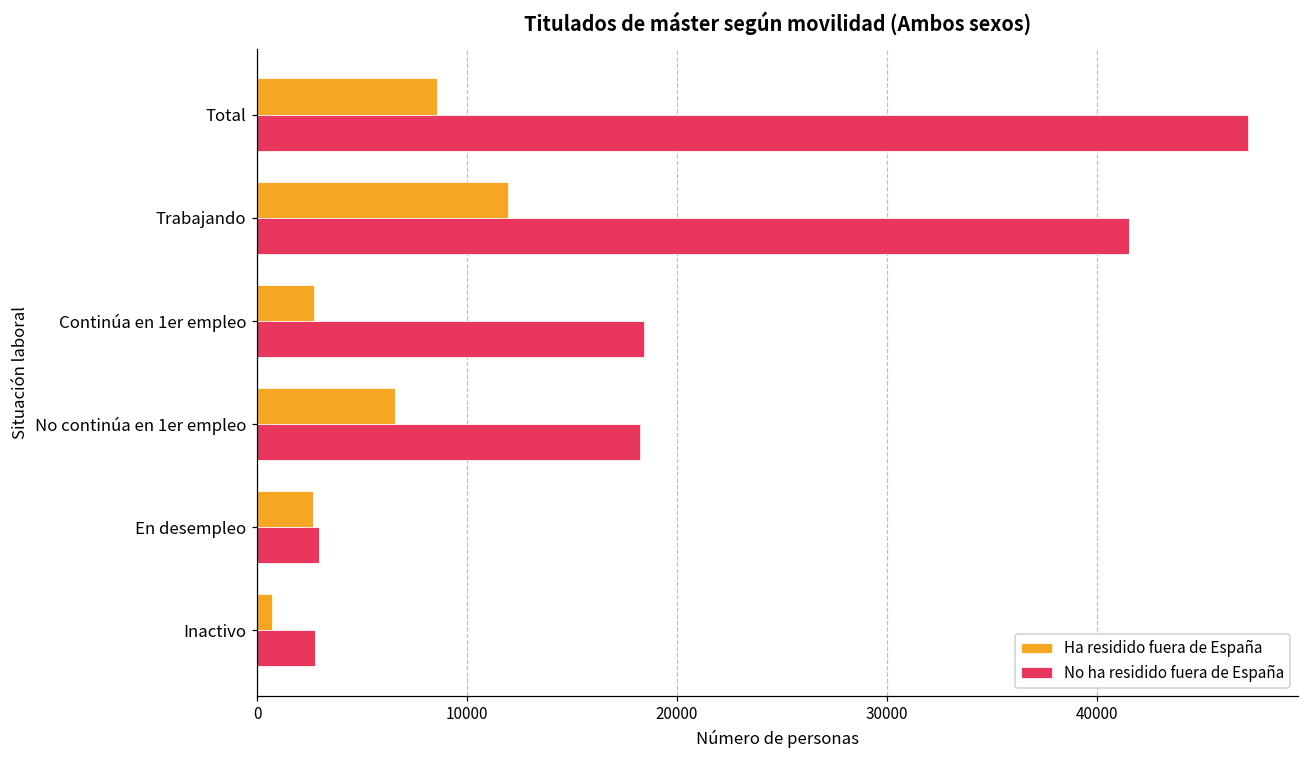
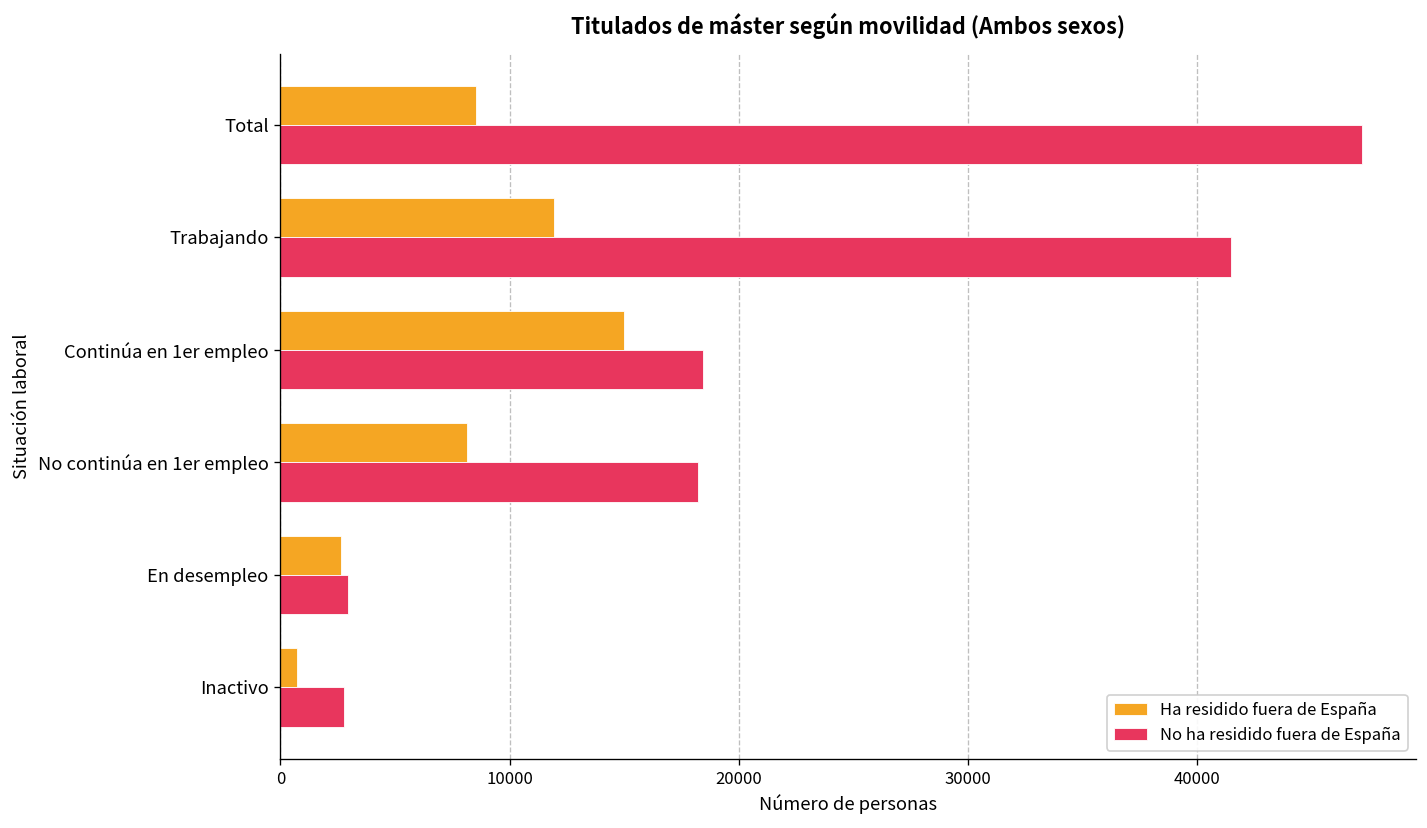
  {
    "Ha residido fuera de España": {
      "Total": 8600,
      "Trabajando": 11900,
-     "Continúa en 1er empleo": 2700,
-     "No continúa en 1er empleo": 6600,
+     "Continúa en 1er empleo": 15000,
+     "No continúa en 1er empleo": 8200,
      "En desempleo": 2700,
      "Inactivo": 700
    },
    "No ha residido fuera de España": {
      "Total": 47200,
      "Trabajando": 41500,
      "Continúa en 1er empleo": 18400,
      "No continúa en 1er empleo": 18200,
      "En desempleo": 2900,
      "Inactivo": 2800
    }
  }
